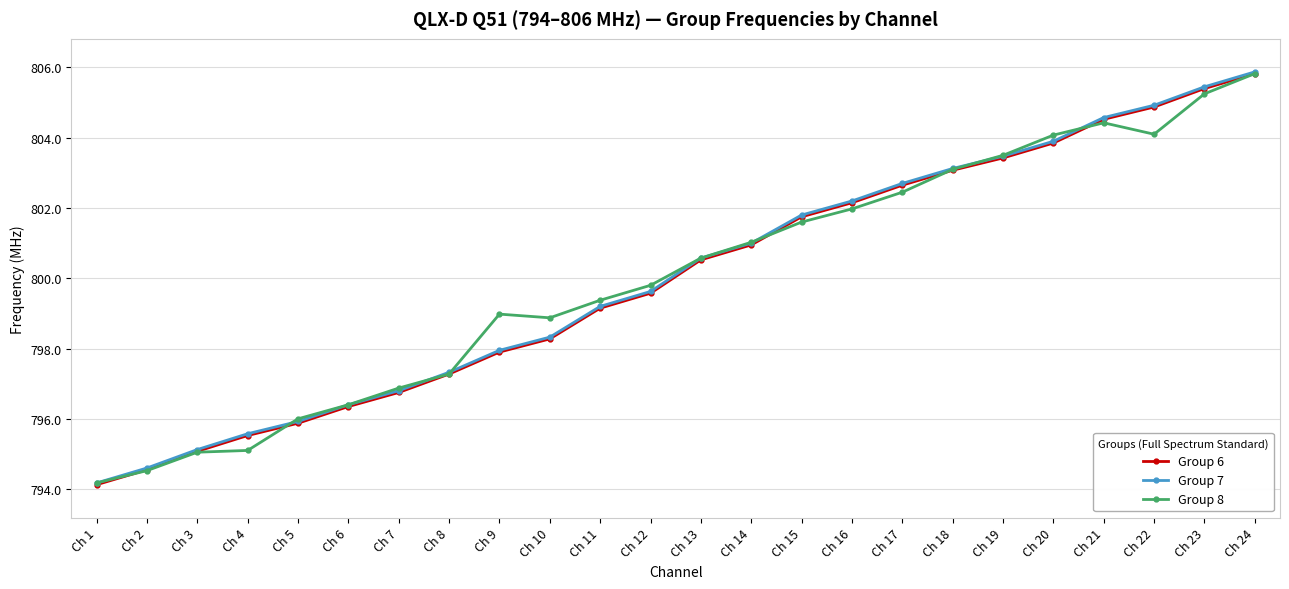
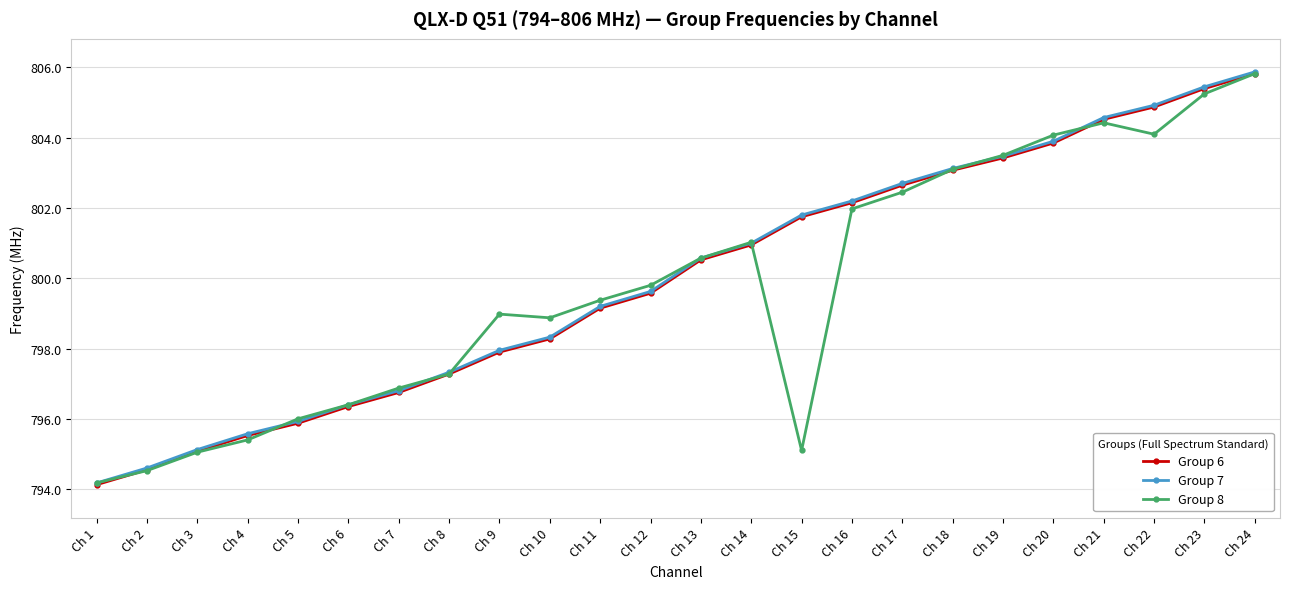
  {
    "Group 8": {
-     "Ch 4": 795.1,
+     "Ch 4": 795.4,
      "Ch 5": 796.0,
      "Ch 7": 796.9,
      "Ch 9": 799.0,
      "Ch 10": 798.9,
      "Ch 11": 799.4,
      "Ch 12": 799.8,
-     "Ch 15": 801.6,
+     "Ch 15": 795.1,
      "Ch 16": 802.0,
      "Ch 17": 802.5,
      "Ch 20": 804.1,
      "Ch 21": 804.4,
      "Ch 22": 804.1,
      "Ch 23": 805.3
    }
  }
